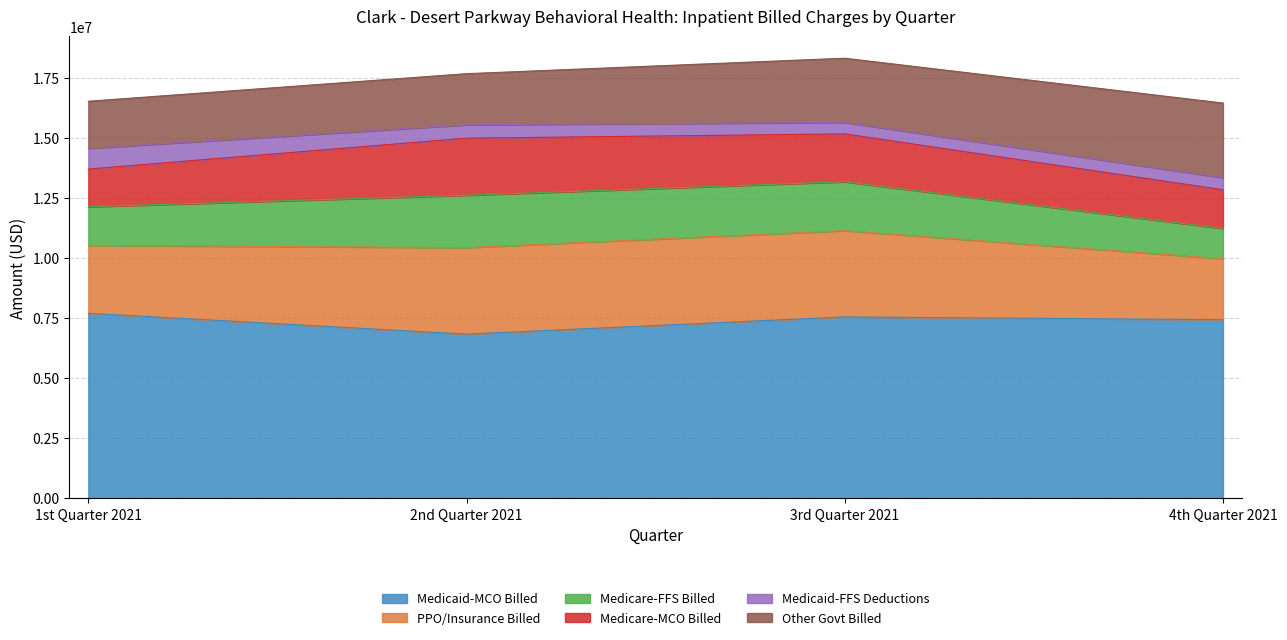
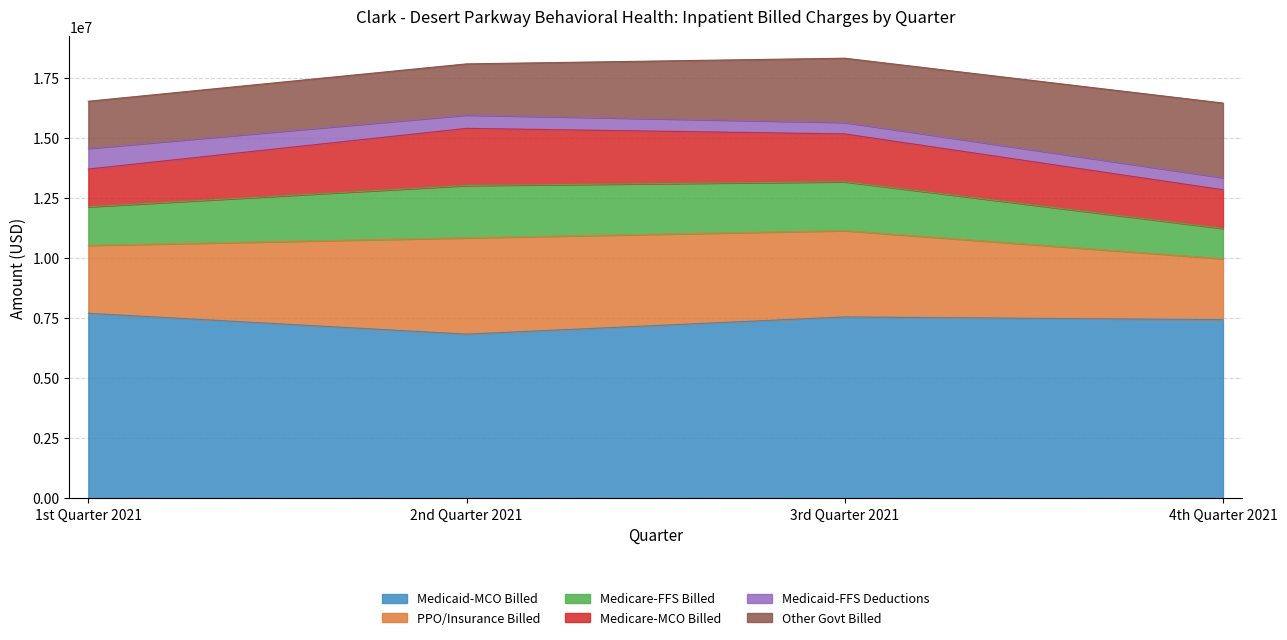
  {
    "Medicaid-MCO Billed": {
      "1st Quarter 2021": 7700000,
      "2nd Quarter 2021": 6800000,
      "3rd Quarter 2021": 7600000,
      "4th Quarter 2021": 7400000
    },
    "PPO/Insurance Billed": {
      "1st Quarter 2021": 2800000,
-     "2nd Quarter 2021": 3600000,
+     "2nd Quarter 2021": 4000000,
      "3rd Quarter 2021": 3600000,
      "4th Quarter 2021": 2500000
    },
    "Medicare-FFS Billed": {
      "1st Quarter 2021": 1600000,
      "2nd Quarter 2021": 2200000,
      "3rd Quarter 2021": 2000000,
      "4th Quarter 2021": 1300000
    },
    "Medicare-MCO Billed": {
      "1st Quarter 2021": 1600000,
      "2nd Quarter 2021": 2400000,
      "3rd Quarter 2021": 2000000,
      "4th Quarter 2021": 1600000
    },
    "Medicaid-FFS Deductions": {
      "1st Quarter 2021": 900000,
      "2nd Quarter 2021": 600000,
      "3rd Quarter 2021": 500000,
      "4th Quarter 2021": 500000
    },
    "Other Govt Billed": {
      "1st Quarter 2021": 2000000,
      "2nd Quarter 2021": 2100000,
      "3rd Quarter 2021": 2700000,
      "4th Quarter 2021": 3100000
    }
  }
